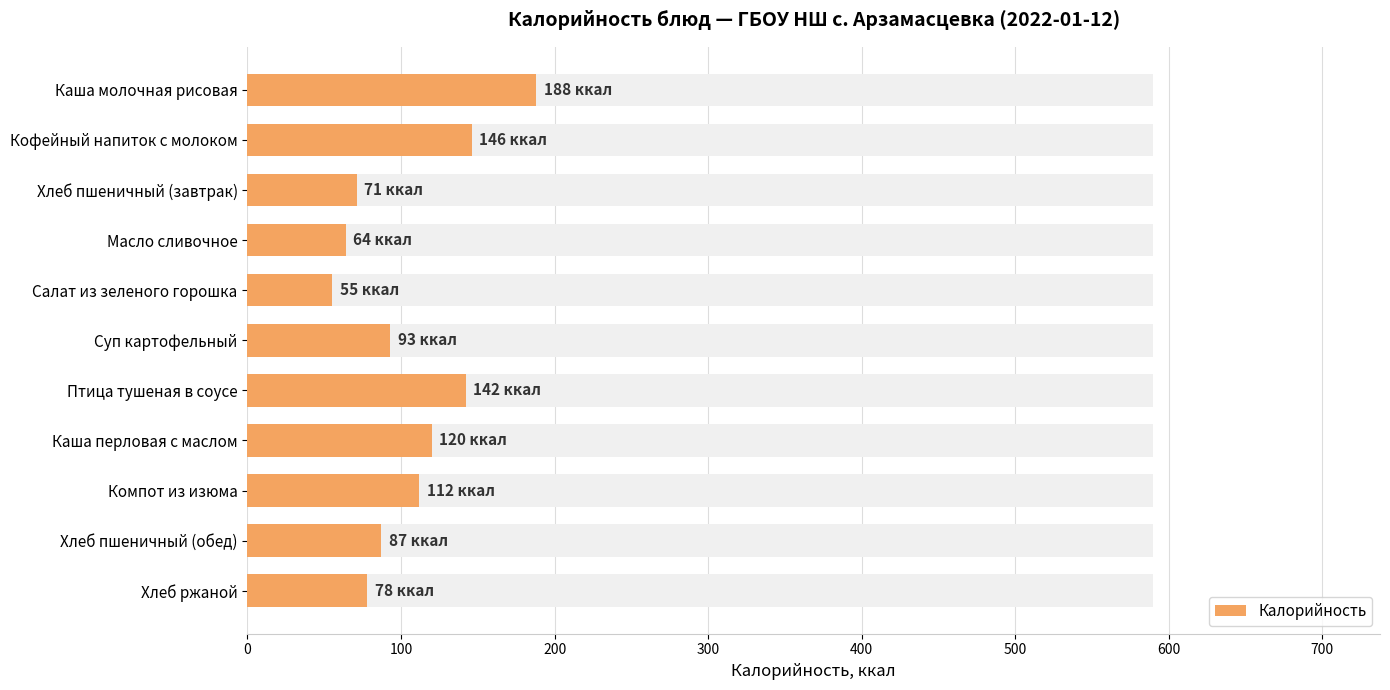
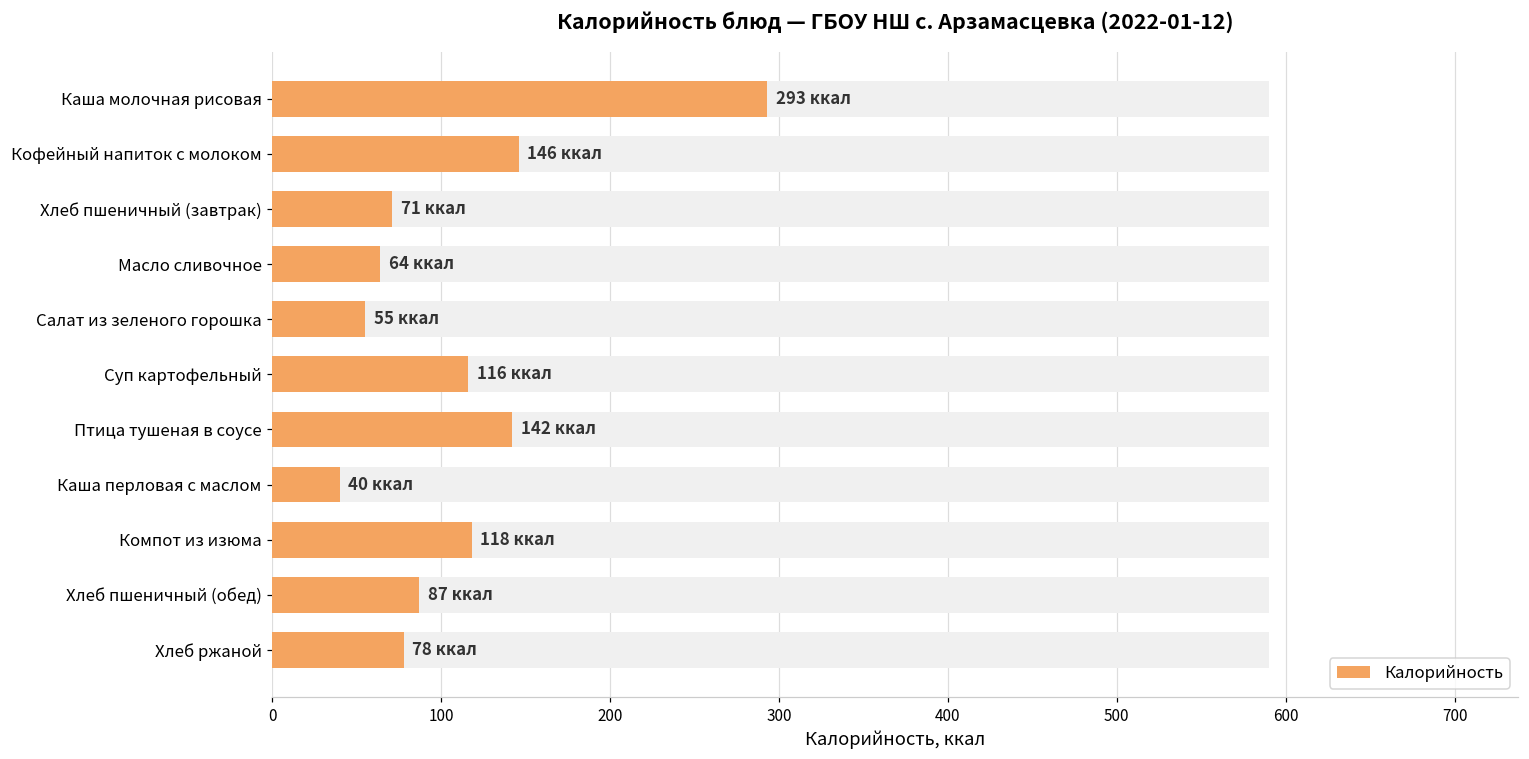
  {
    "Калорийность": {
-     "Каша молочная рисовая": 188,
-     "Суп картофельный": 93,
-     "Каша перловая с маслом": 120,
-     "Компот из изюма": 112
+     "Каша молочная рисовая": 293,
+     "Суп картофельный": 116,
+     "Каша перловая с маслом": 40,
+     "Компот из изюма": 118
    }
  }
